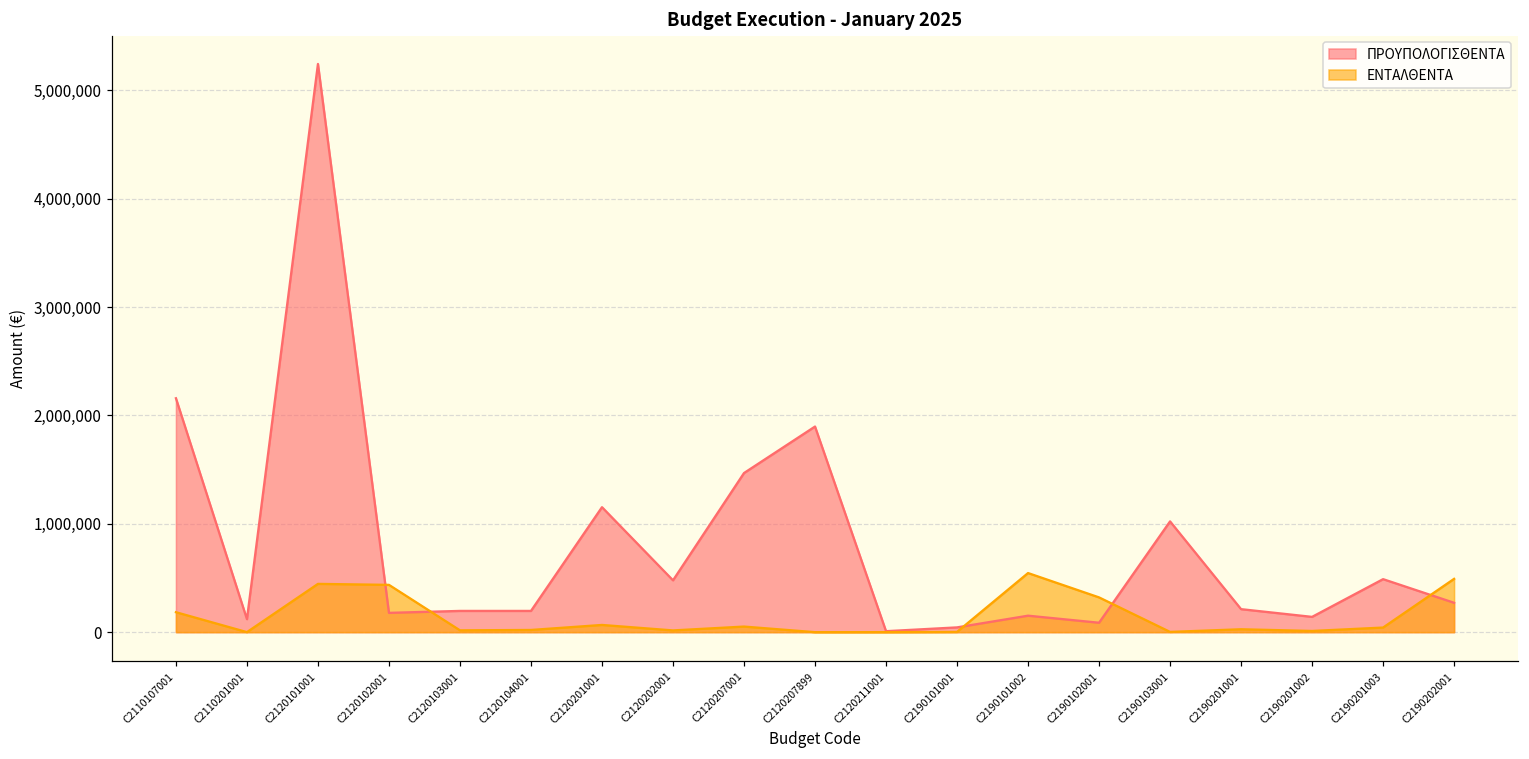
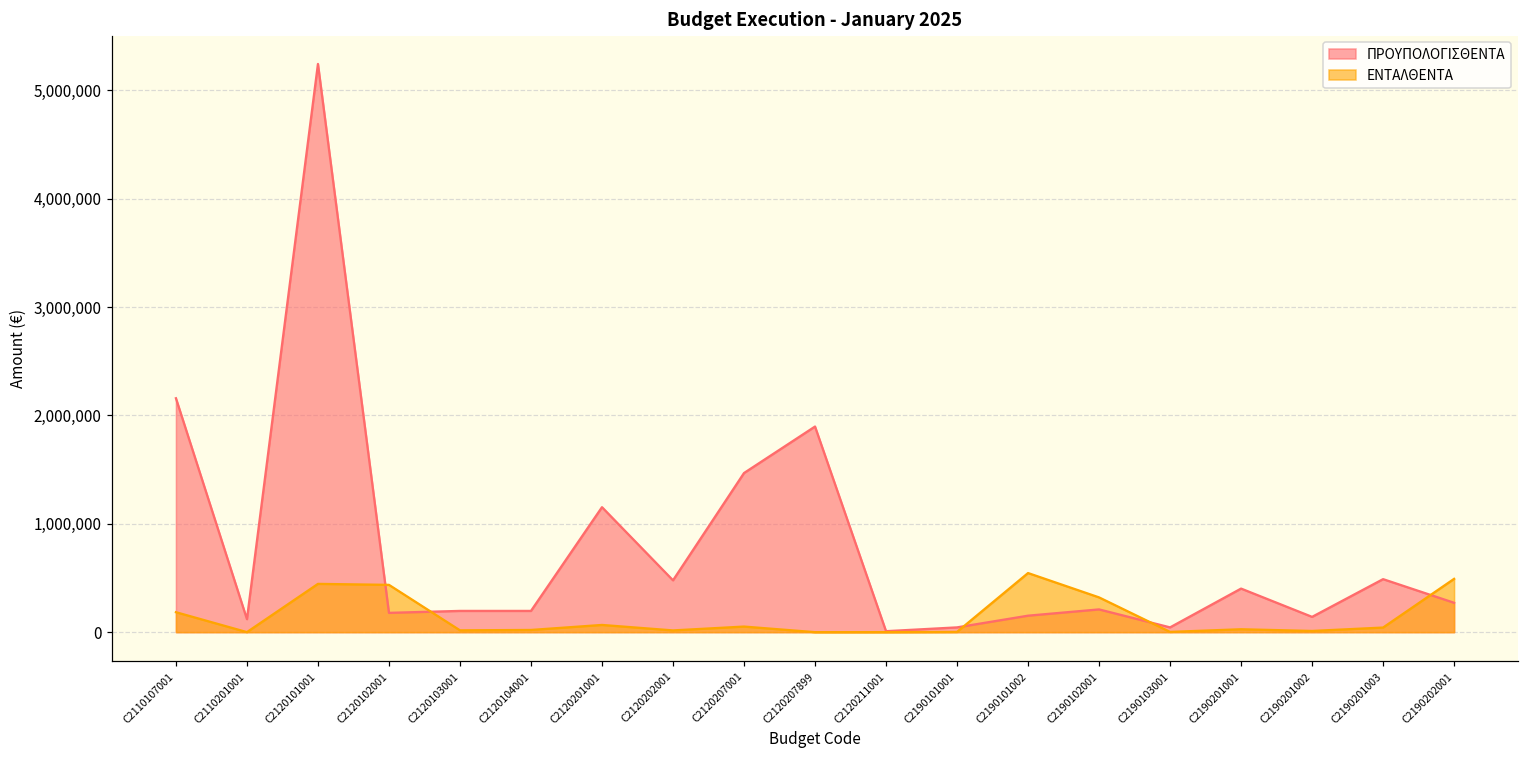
  {
    "ΠΡΟΥΠΟΛΟΓΙΣΘΕΝΤΑ": {
      "C2110107001": "2,200,000",
      "C2110201001": "100,000",
      "C2120101001": "5,200,000",
      "C2120102001": "200,000",
      "C2120103001": "200,000",
      "C2120104001": "200,000",
      "C2120201001": "1,200,000",
      "C2120202001": "500,000",
      "C2120207001": "1,500,000",
      "C2120207899": "1,900,000",
      "C2190101001": "0",
      "C2190101002": "200,000",
-     "C2190102001": "100,000",
-     "C2190103001": "1,000,000",
-     "C2190201001": "200,000",
+     "C2190102001": "200,000",
+     "C2190103001": "0",
+     "C2190201001": "400,000",
      "C2190201002": "100,000",
      "C2190201003": "500,000",
      "C2190202001": "300,000"
    },
    "ΕΝΤΑΛΘΕΝΤΑ": {
      "C2110107001": "200,000",
      "C2110201001": "0",
      "C2120101001": "400,000",
      "C2120102001": "400,000",
      "C2120103001": "0",
      "C2120104001": "0",
      "C2120201001": "100,000",
      "C2120202001": "0",
      "C2120207001": "100,000",
      "C2120207899": "0",
      "C2190101001": "0",
      "C2190101002": "500,000",
      "C2190102001": "300,000",
      "C2190103001": "0",
      "C2190201001": "0",
      "C2190201002": "0",
      "C2190201003": "0",
      "C2190202001": "500,000"
    }
  }
